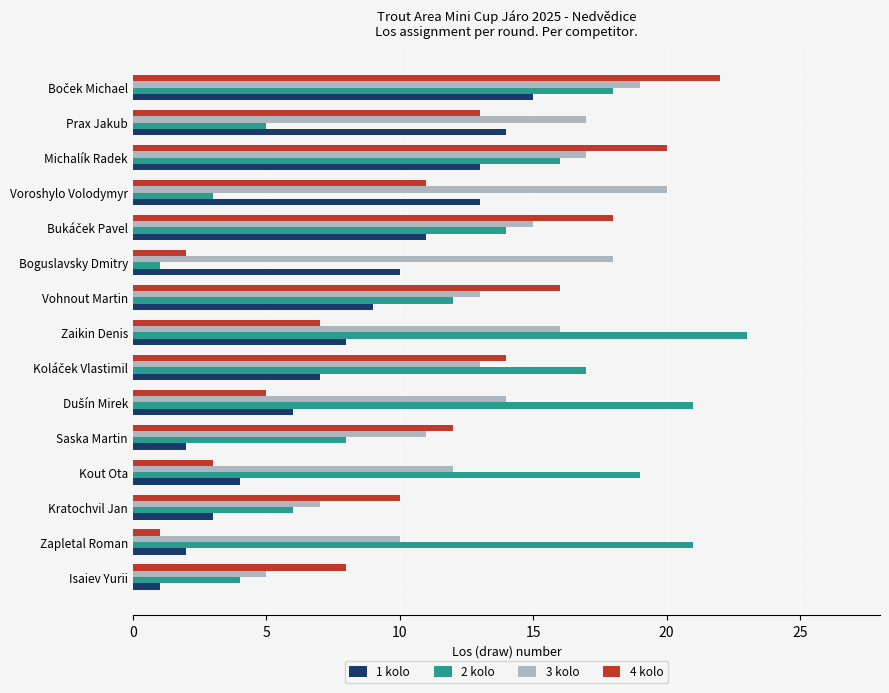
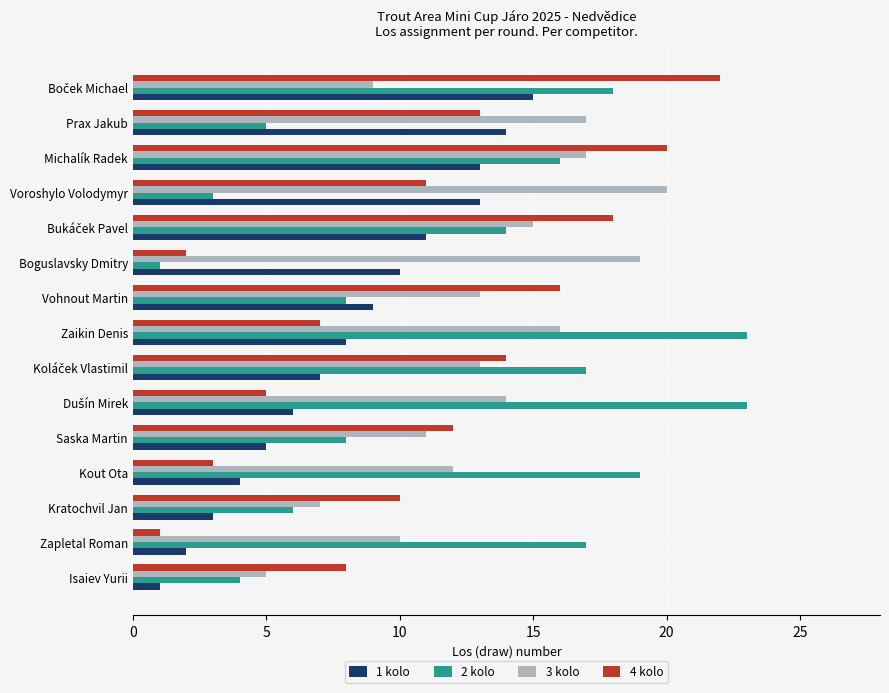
  {
    "1 kolo": {
      "Boček Michael": 15,
      "Prax Jakub": 14,
      "Michalík Radek": 13,
      "Voroshylo Volodymyr": 13,
      "Bukáček Pavel": 11,
      "Boguslavsky Dmitry": 10,
      "Vohnout Martin": 9,
      "Zaikin Denis": 8,
      "Koláček Vlastimil": 7,
      "Dušín Mirek": 6,
-     "Saska Martin": 2,
+     "Saska Martin": 5,
      "Kout Ota": 4,
      "Kratochvil Jan": 3,
      "Zapletal Roman": 2,
      "Isaiev Yurii": 1
    },
    "2 kolo": {
      "Boček Michael": 18,
      "Prax Jakub": 5,
      "Michalík Radek": 16,
      "Voroshylo Volodymyr": 3,
      "Bukáček Pavel": 14,
      "Boguslavsky Dmitry": 1,
-     "Vohnout Martin": 12,
+     "Vohnout Martin": 8,
      "Zaikin Denis": 23,
      "Koláček Vlastimil": 17,
-     "Dušín Mirek": 21,
+     "Dušín Mirek": 23,
      "Saska Martin": 8,
      "Kout Ota": 19,
      "Kratochvil Jan": 6,
-     "Zapletal Roman": 21,
+     "Zapletal Roman": 17,
      "Isaiev Yurii": 4
    },
    "3 kolo": {
-     "Boček Michael": 19,
+     "Boček Michael": 9,
      "Prax Jakub": 17,
      "Michalík Radek": 17,
      "Voroshylo Volodymyr": 20,
      "Bukáček Pavel": 15,
-     "Boguslavsky Dmitry": 18,
+     "Boguslavsky Dmitry": 19,
      "Vohnout Martin": 13,
      "Zaikin Denis": 16,
      "Koláček Vlastimil": 13,
      "Dušín Mirek": 14,
      "Saska Martin": 11,
      "Kout Ota": 12,
      "Kratochvil Jan": 7,
      "Zapletal Roman": 10,
      "Isaiev Yurii": 5
    },
    "4 kolo": {
      "Boček Michael": 22,
      "Prax Jakub": 13,
      "Michalík Radek": 20,
      "Voroshylo Volodymyr": 11,
      "Bukáček Pavel": 18,
      "Boguslavsky Dmitry": 2,
      "Vohnout Martin": 16,
      "Zaikin Denis": 7,
      "Koláček Vlastimil": 14,
      "Dušín Mirek": 5,
      "Saska Martin": 12,
      "Kout Ota": 3,
      "Kratochvil Jan": 10,
      "Zapletal Roman": 1,
      "Isaiev Yurii": 8
    }
  }
